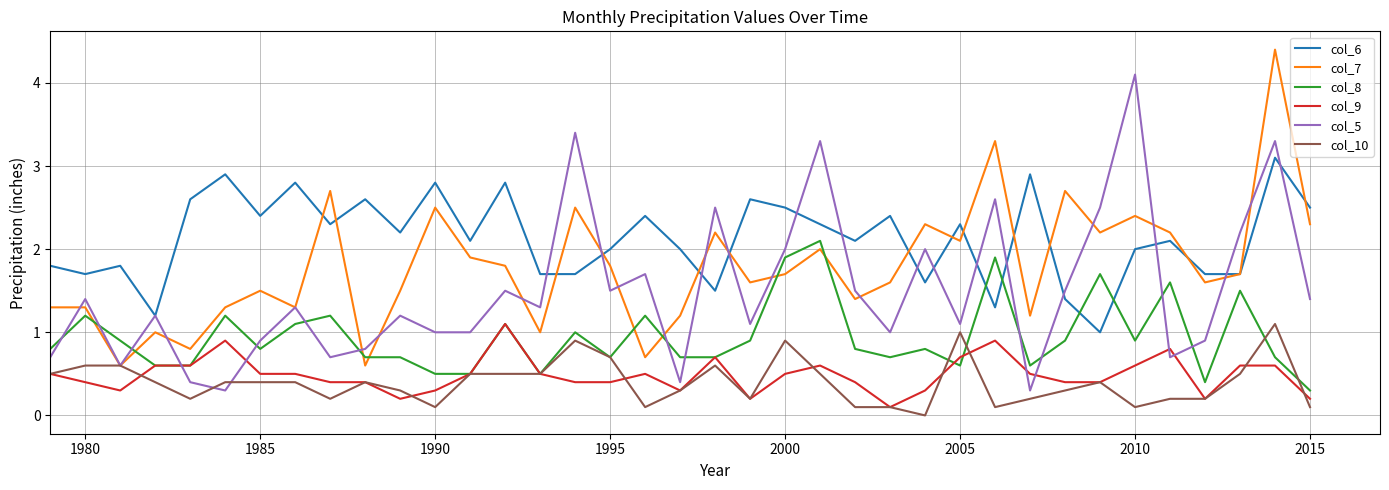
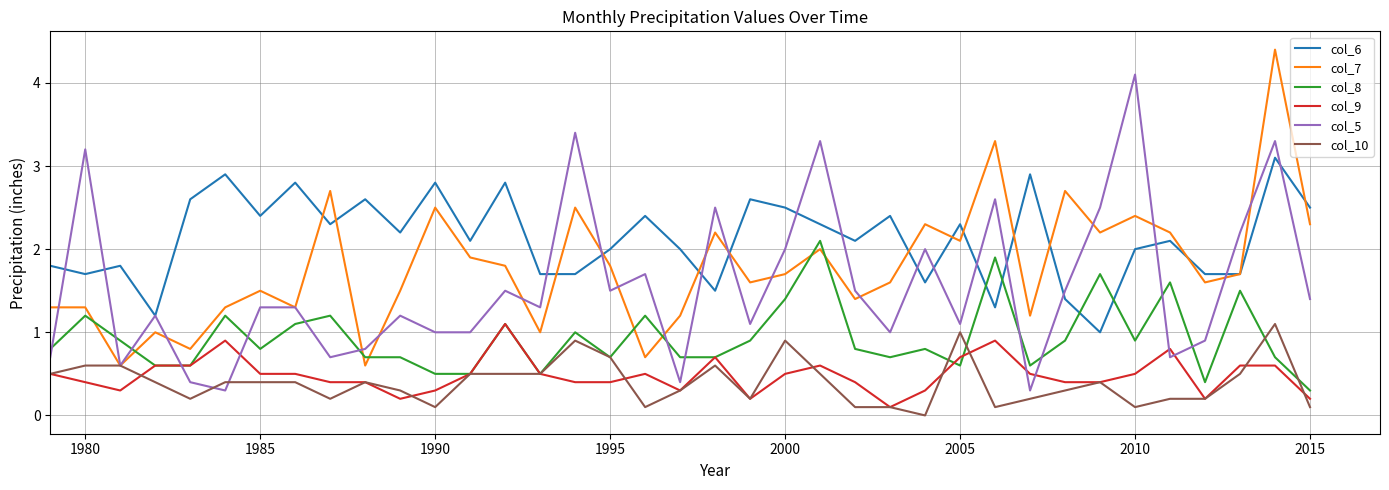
  {
    "col_6": {
      "1980": 1.7,
      "1985": 2.4,
      "1990": 2.8,
      "1995": 2.0,
      "2000": 2.5,
      "2005": 2.3,
      "2010": 2.0,
      "2015": 2.5
    },
    "col_7": {
      "1980": 1.3,
      "1985": 1.5,
      "1990": 2.5,
      "1995": 1.8,
      "2000": 1.7,
      "2005": 2.1,
      "2010": 2.4,
      "2015": 2.3
    },
    "col_8": {
      "1980": 1.2,
      "1985": 0.8,
      "1990": 0.5,
-     "2000": 1.9,
+     "2000": 1.4,
      "2005": 0.6,
      "2010": 0.9,
      "2015": 0.3
    },
    "col_9": {
      "1980": 0.4,
      "1985": 0.5,
      "1990": 0.3,
      "1995": 0.4,
      "2000": 0.5,
      "2005": 0.7,
-     "2010": 0.6,
+     "2010": 0.5,
      "2015": 0.2
    },
    "col_5": {
-     "1980": 1.4,
-     "1985": 0.9,
+     "1980": 3.2,
+     "1985": 1.3,
      "1990": 1.0,
      "1995": 1.5,
      "2000": 2.0,
      "2005": 1.1,
      "2010": 4.1,
      "2015": 1.4
    },
    "col_10": {
      "1980": 0.6,
      "1985": 0.4,
      "1990": 0.1,
      "2000": 0.9,
      "2005": 1.0,
      "2010": 0.1,
      "2015": 0.1
    }
  }
